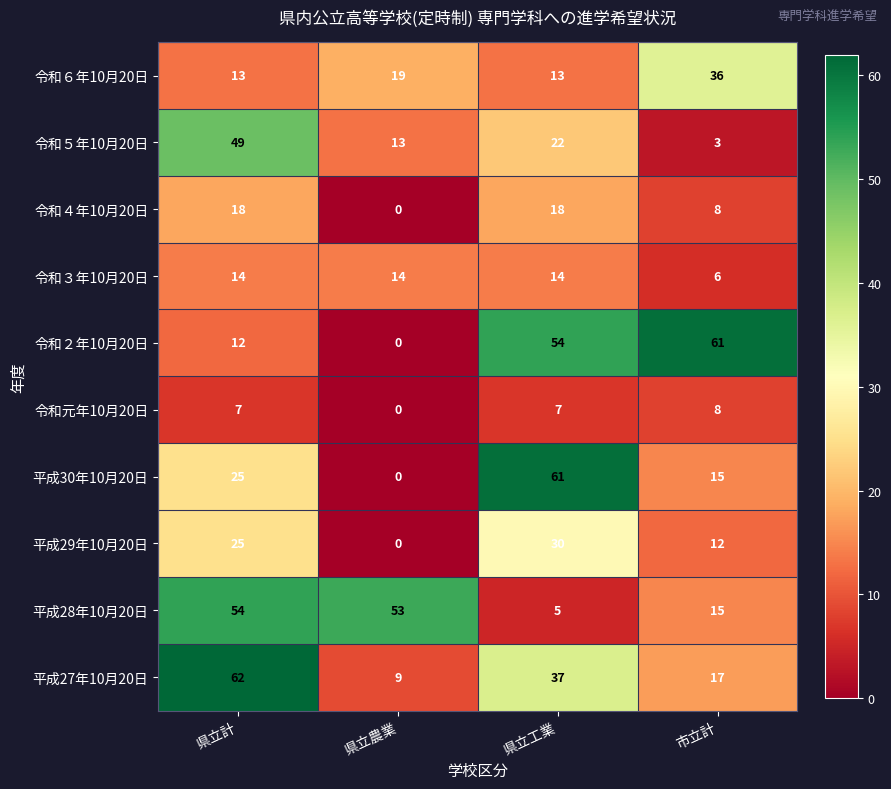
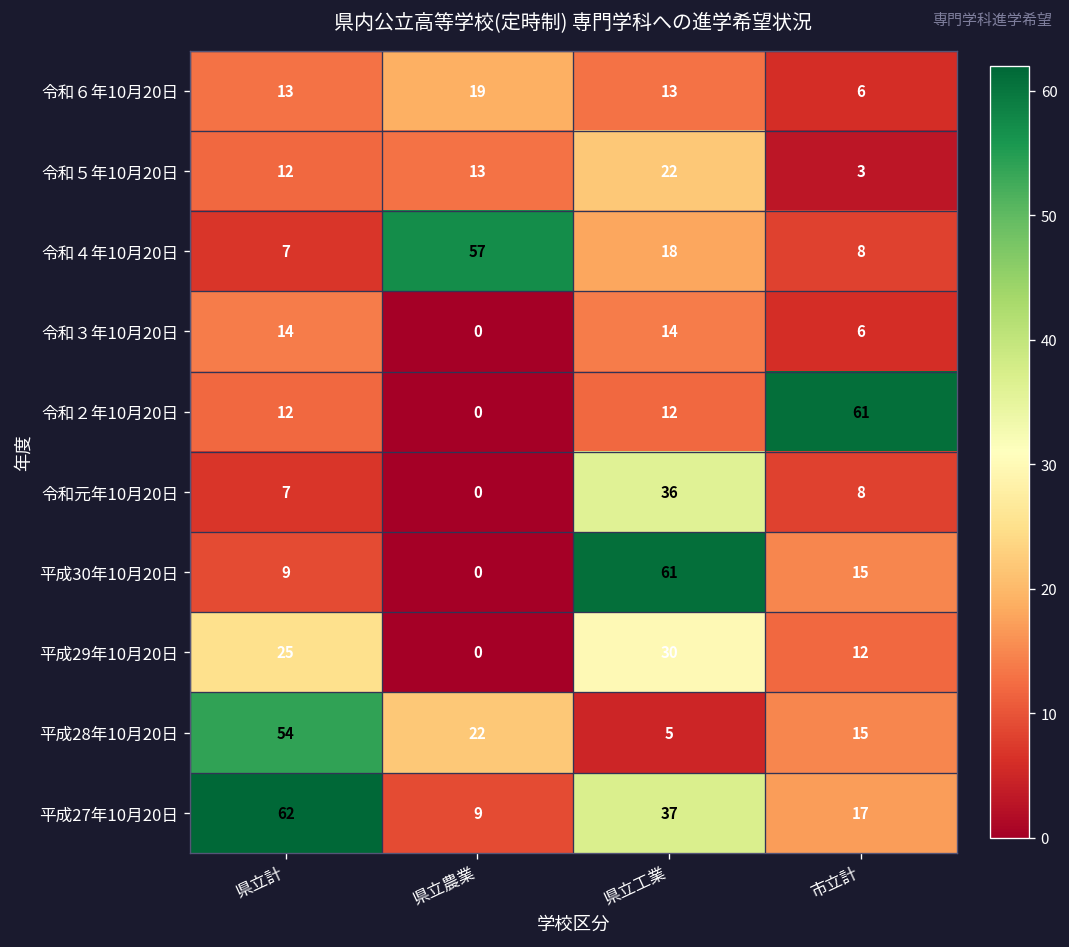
  {
    "令和６年10月20日": {
      "県立計": 13,
      "県立農業": 19,
      "県立工業": 13,
-     "市立計": 36
+     "市立計": 6
    },
    "令和５年10月20日": {
-     "県立計": 49,
+     "県立計": 12,
      "県立農業": 13,
      "県立工業": 22,
      "市立計": 3
    },
    "令和４年10月20日": {
-     "県立計": 18,
-     "県立農業": 0,
+     "県立計": 7,
+     "県立農業": 57,
      "県立工業": 18,
      "市立計": 8
    },
    "令和３年10月20日": {
      "県立計": 14,
-     "県立農業": 14,
+     "県立農業": 0,
      "県立工業": 14,
      "市立計": 6
    },
    "令和２年10月20日": {
      "県立計": 12,
      "県立農業": 0,
-     "県立工業": 54,
+     "県立工業": 12,
      "市立計": 61
    },
    "令和元年10月20日": {
      "県立計": 7,
      "県立農業": 0,
-     "県立工業": 7,
+     "県立工業": 36,
      "市立計": 8
    },
    "平成30年10月20日": {
-     "県立計": 25,
+     "県立計": 9,
      "県立農業": 0,
      "県立工業": 61,
      "市立計": 15
    },
    "平成29年10月20日": {
      "県立計": 25,
      "県立農業": 0,
      "県立工業": 30,
      "市立計": 12
    },
    "平成28年10月20日": {
      "県立計": 54,
-     "県立農業": 53,
+     "県立農業": 22,
      "県立工業": 5,
      "市立計": 15
    },
    "平成27年10月20日": {
      "県立計": 62,
      "県立農業": 9,
      "県立工業": 37,
      "市立計": 17
    }
  }
